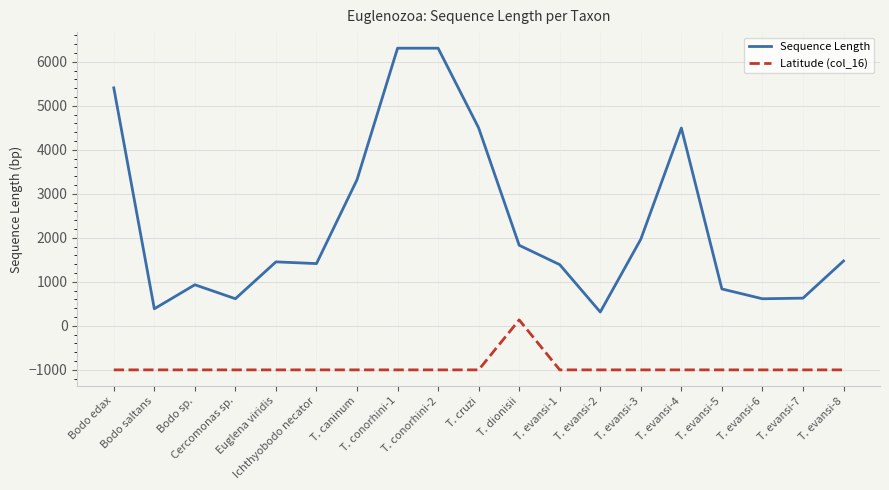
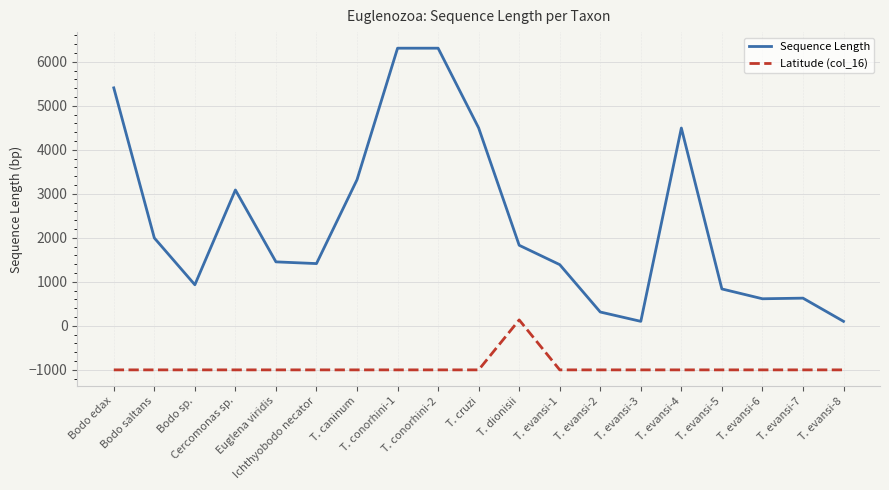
  {
    "Sequence Length": {
      "Bodo edax": 5400,
-     "Bodo saltans": 400,
+     "Bodo saltans": 2000,
      "Bodo sp.": 900,
-     "Cercomonas sp.": 600,
+     "Cercomonas sp.": 3100,
      "Euglena viridis": 1500,
      "Ichthyobodo necator": 1400,
      "T. caninum": 3300,
      "T. conorhini-1": 6300,
      "T. conorhini-2": 6300,
      "T. cruzi": 4500,
      "T. dionisii": 1800,
      "T. evansi-1": 1400,
      "T. evansi-2": 300,
-     "T. evansi-3": 2000,
+     "T. evansi-3": 100,
      "T. evansi-4": 4500,
      "T. evansi-5": 800,
      "T. evansi-6": 600,
      "T. evansi-7": 600,
-     "T. evansi-8": 1500
+     "T. evansi-8": 100
    },
    "Latitude (col_16)": {
      "Bodo edax": -1000,
      "Bodo saltans": -1000,
      "Bodo sp.": -1000,
      "Cercomonas sp.": -1000,
      "Euglena viridis": -1000,
      "Ichthyobodo necator": -1000,
      "T. caninum": -1000,
      "T. conorhini-1": -1000,
      "T. conorhini-2": -1000,
      "T. cruzi": -1000,
      "T. dionisii": 100,
      "T. evansi-1": -1000,
      "T. evansi-2": -1000,
      "T. evansi-3": -1000,
      "T. evansi-4": -1000,
      "T. evansi-5": -1000,
      "T. evansi-6": -1000,
      "T. evansi-7": -1000,
      "T. evansi-8": -1000
    }
  }
